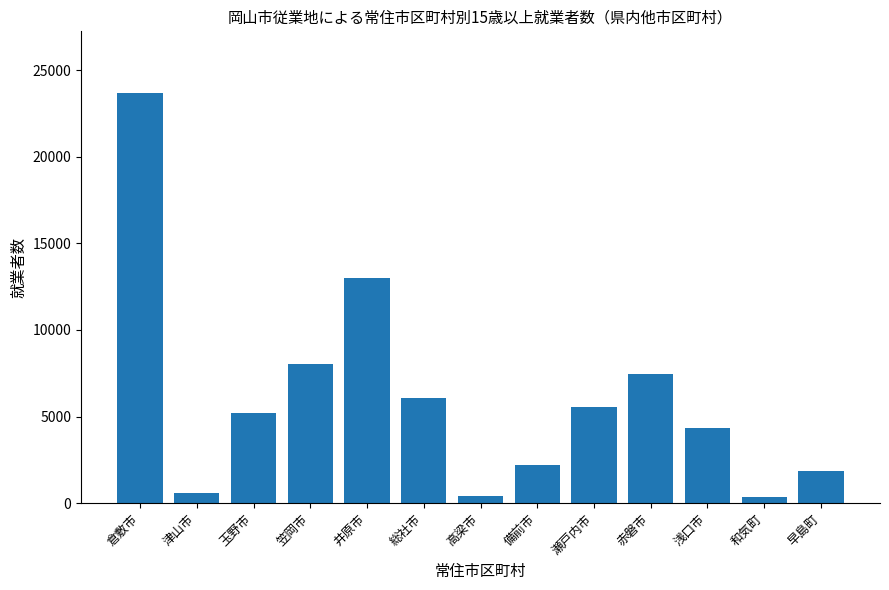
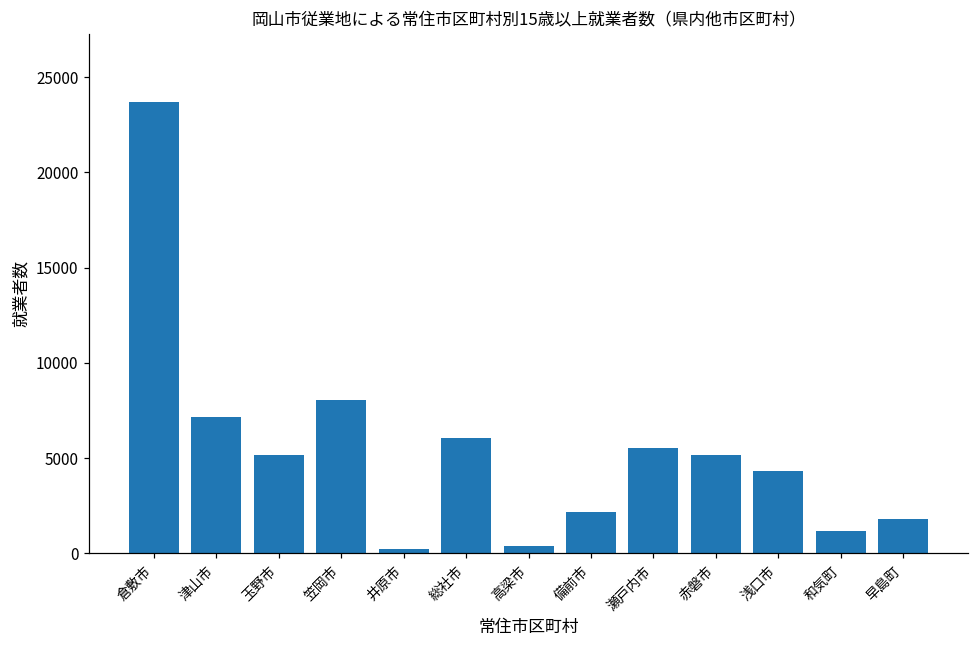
  {
    "倉敷市": 23700,
-   "津山市": 600,
+   "津山市": 7200,
    "玉野市": 5200,
    "笠岡市": 8000,
-   "井原市": 13000,
+   "井原市": 200,
    "総社市": 6100,
    "高梁市": 400,
    "備前市": 2200,
    "瀬戸内市": 5600,
-   "赤磐市": 7400,
+   "赤磐市": 5200,
    "浅口市": 4300,
-   "和気町": 300,
+   "和気町": 1200,
    "早島町": 1800
  }
